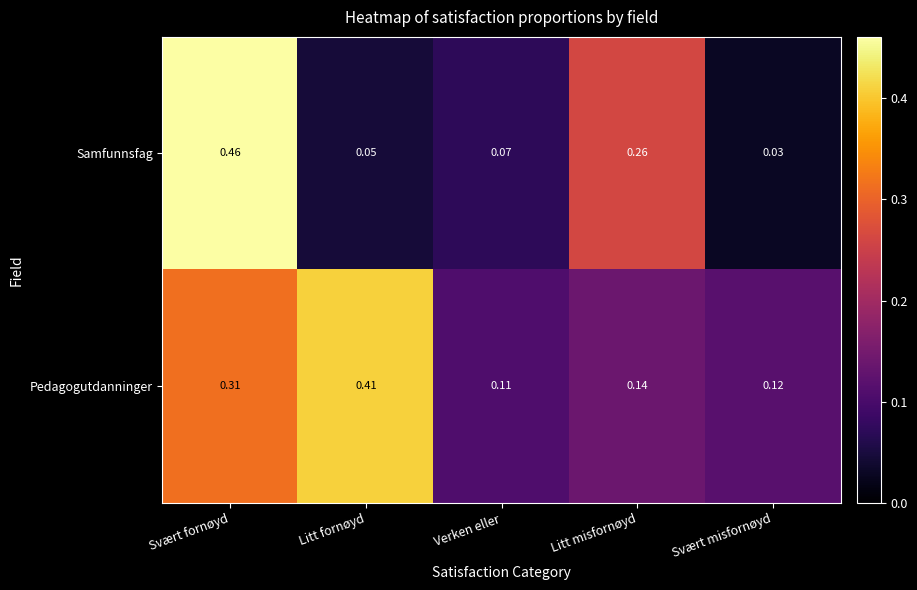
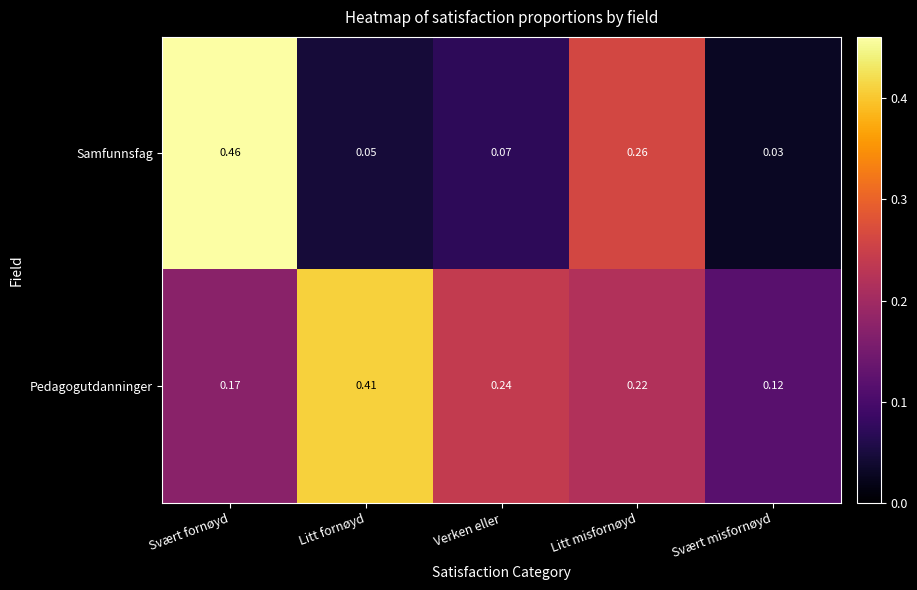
  {
    "Samfunnsfag": {
      "Svært fornøyd": 0.46,
      "Litt fornøyd": 0.05,
      "Verken eller": 0.07,
      "Litt misfornøyd": 0.26,
      "Svært misfornøyd": 0.03
    },
    "Pedagogutdanninger": {
-     "Svært fornøyd": 0.31,
+     "Svært fornøyd": 0.17,
      "Litt fornøyd": 0.41,
-     "Verken eller": 0.11,
-     "Litt misfornøyd": 0.14,
+     "Verken eller": 0.24,
+     "Litt misfornøyd": 0.22,
      "Svært misfornøyd": 0.12
    }
  }
